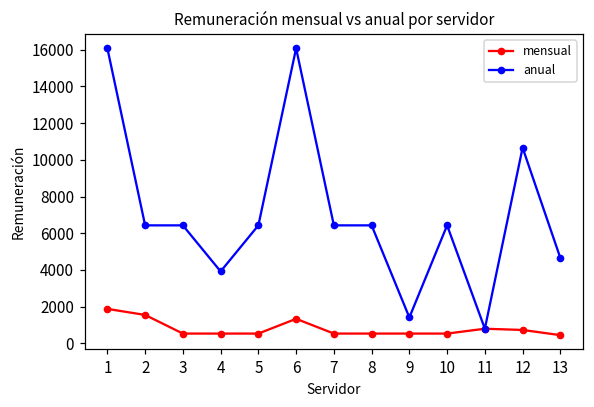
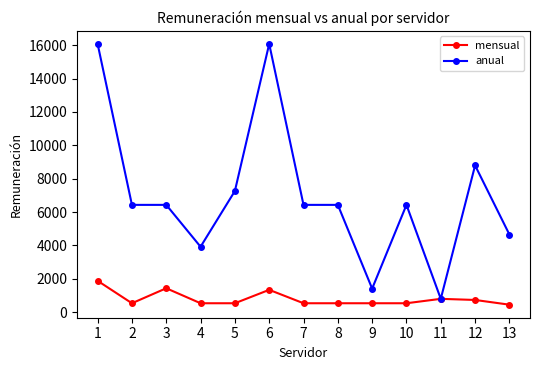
  {
    "mensual": {
      "1": 1900,
-     "2": 1600,
-     "3": 500,
+     "2": 500,
+     "3": 1400,
      "4": 500,
      "5": 500,
      "6": 1300,
      "7": 500,
      "8": 500,
      "9": 500,
      "10": 500,
      "12": 700,
      "13": 500
    },
    "anual": {
      "1": 16100,
      "2": 6400,
      "3": 6400,
      "4": 3900,
-     "5": 6400,
+     "5": 7300,
      "6": 16100,
      "7": 6400,
      "8": 6400,
      "9": 1400,
      "10": 6400,
-     "12": 10700,
+     "12": 8800,
      "13": 4700
    }
  }
